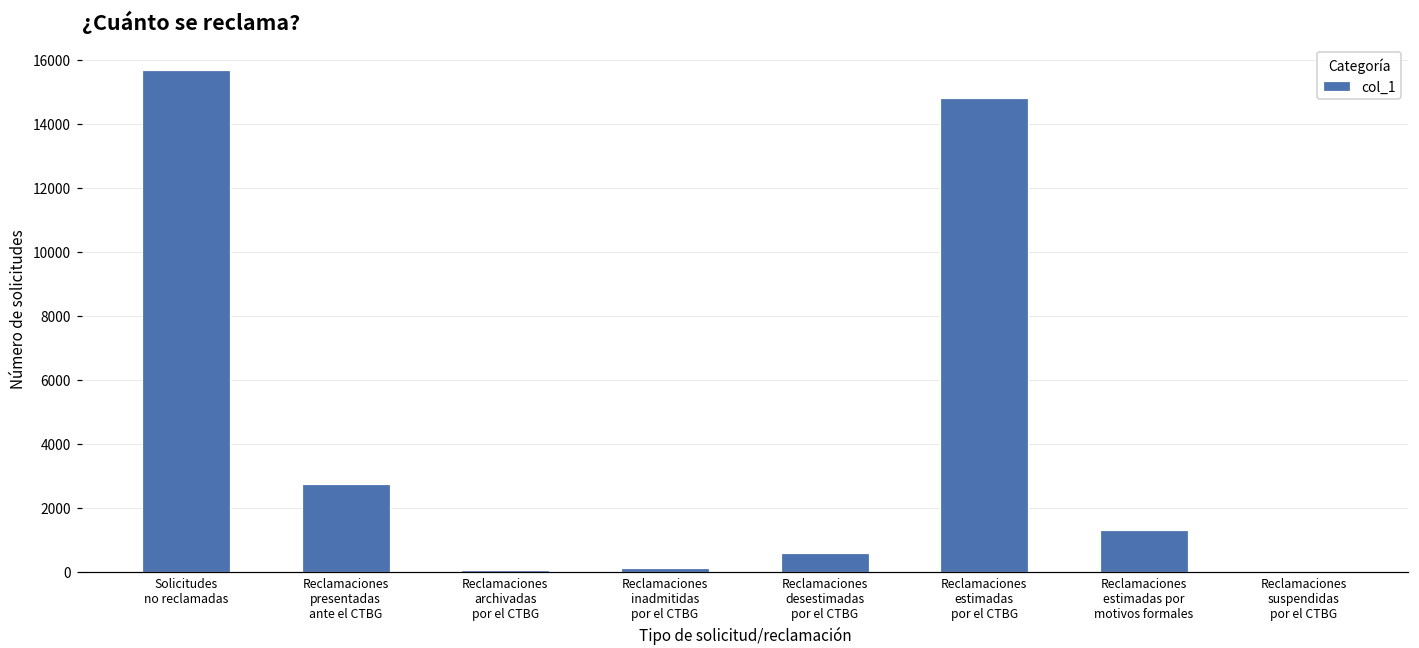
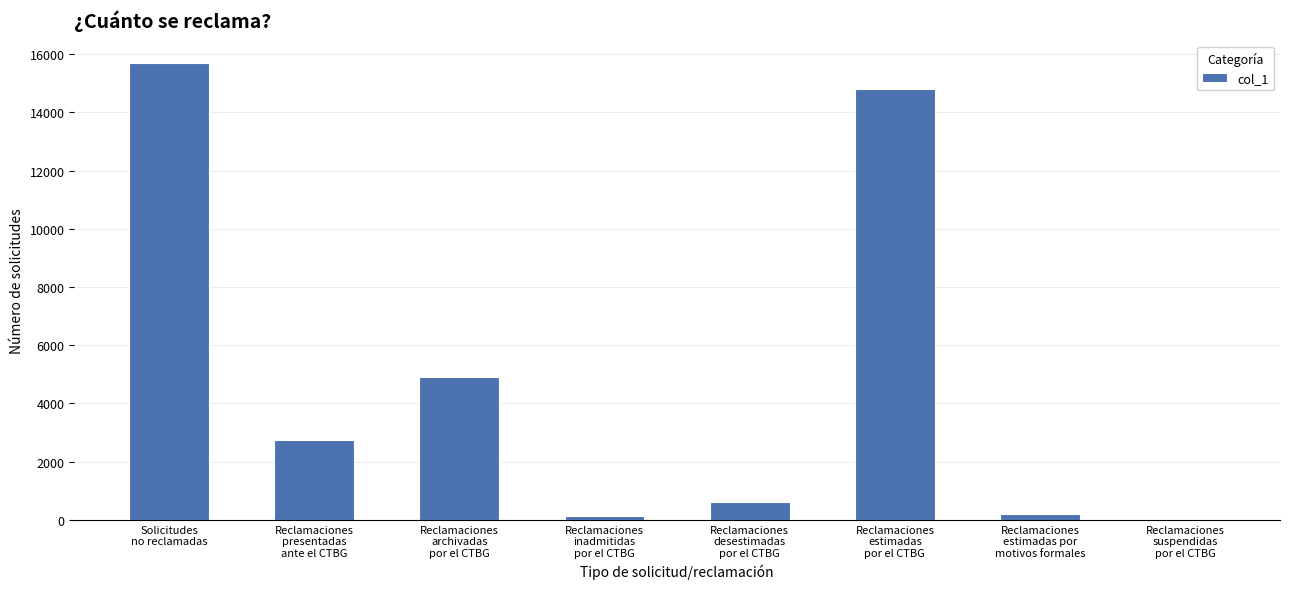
  {
    "Solicitudes no reclamadas": 15700,
    "Reclamaciones presentadas ante el CTBG": 2800,
-   "Reclamaciones archivadas por el CTBG": 100,
+   "Reclamaciones archivadas por el CTBG": 4900,
    "Reclamaciones inadmitidas por el CTBG": 100,
    "Reclamaciones desestimadas por el CTBG": 600,
    "Reclamaciones estimadas por el CTBG": 14800,
-   "Reclamaciones estimadas por motivos formales": 1300
+   "Reclamaciones estimadas por motivos formales": 200
  }
